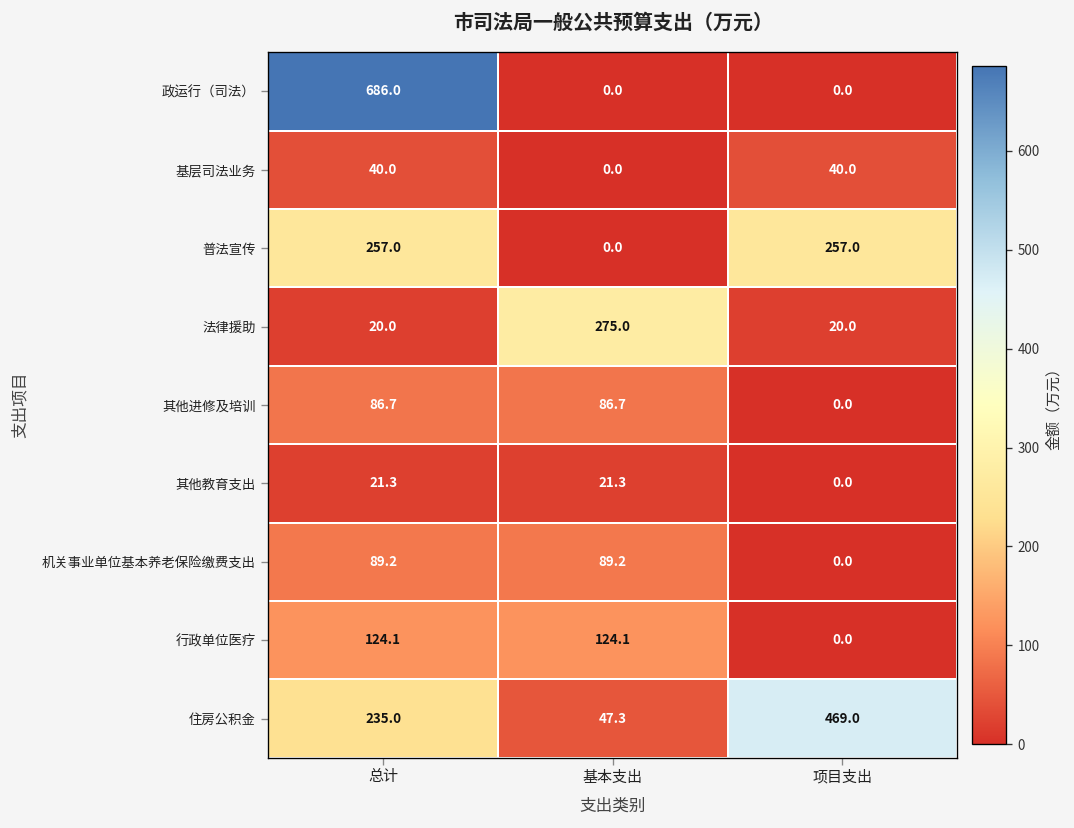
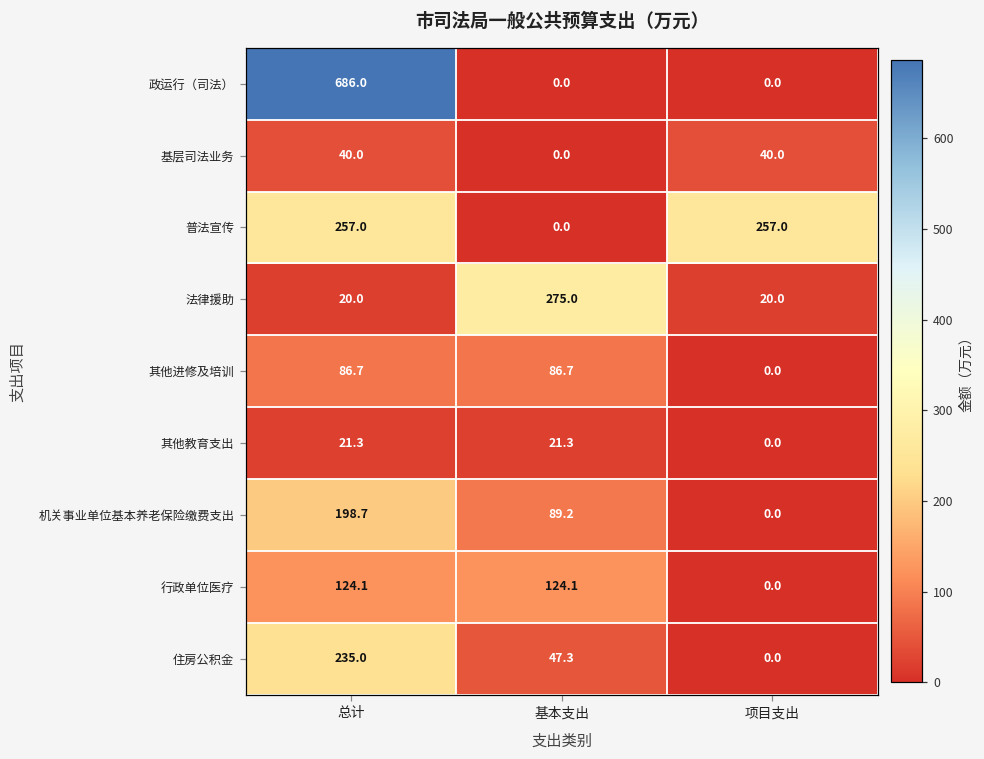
  {
    "政运行（司法）": {
      "总计": 686.0,
      "基本支出": 0.0,
      "项目支出": 0.0
    },
    "基层司法业务": {
      "总计": 40.0,
      "基本支出": 0.0,
      "项目支出": 40.0
    },
    "普法宣传": {
      "总计": 257.0,
      "基本支出": 0.0,
      "项目支出": 257.0
    },
    "法律援助": {
      "总计": 20.0,
      "基本支出": 275.0,
      "项目支出": 20.0
    },
    "其他进修及培训": {
      "总计": 86.7,
      "基本支出": 86.7,
      "项目支出": 0.0
    },
    "其他教育支出": {
      "总计": 21.3,
      "基本支出": 21.3,
      "项目支出": 0.0
    },
    "机关事业单位基本养老保险缴费支出": {
-     "总计": 89.2,
+     "总计": 198.7,
      "基本支出": 89.2,
      "项目支出": 0.0
    },
    "行政单位医疗": {
      "总计": 124.1,
      "基本支出": 124.1,
      "项目支出": 0.0
    },
    "住房公积金": {
      "总计": 235.0,
      "基本支出": 47.3,
-     "项目支出": 469.0
+     "项目支出": 0.0
    }
  }
